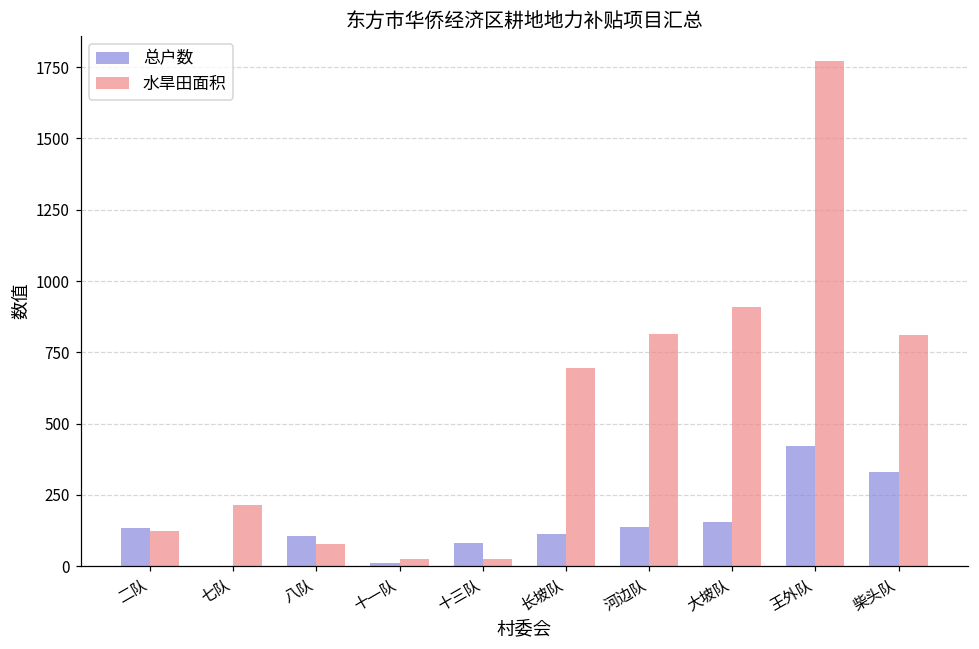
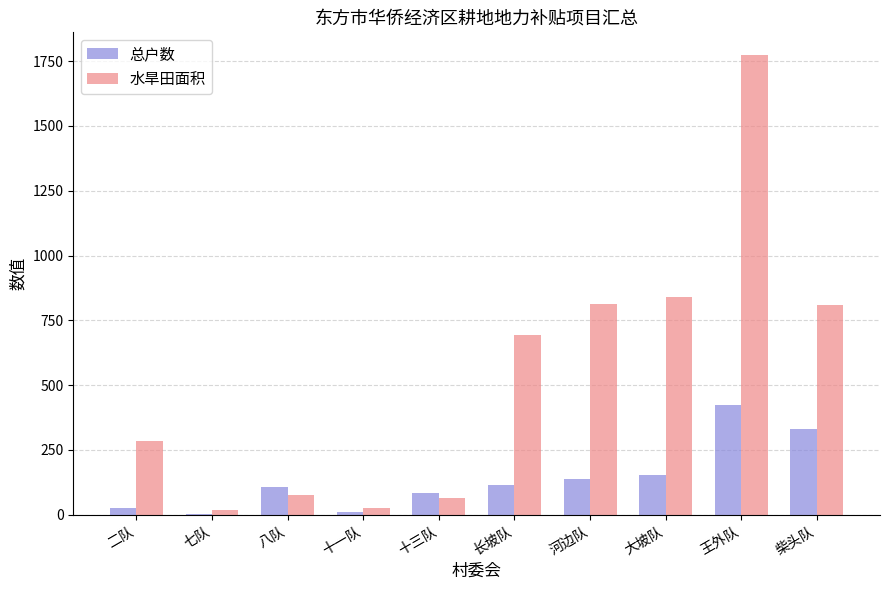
  {
    "总户数": {
-     "二队": 130,
+     "二队": 30,
      "八队": 110,
      "十一队": 10,
      "十三队": 80,
      "长坡队": 110,
      "河边队": 140,
      "大坡队": 150,
      "王外队": 420,
      "柴头队": 330
    },
    "水旱田面积": {
-     "二队": 120,
-     "七队": 220,
+     "二队": 290,
+     "七队": 20,
      "八队": 80,
      "十一队": 30,
-     "十三队": 30,
+     "十三队": 70,
      "长坡队": 700,
      "河边队": 810,
-     "大坡队": 910,
+     "大坡队": 840,
      "王外队": 1770,
      "柴头队": 810
    }
  }
